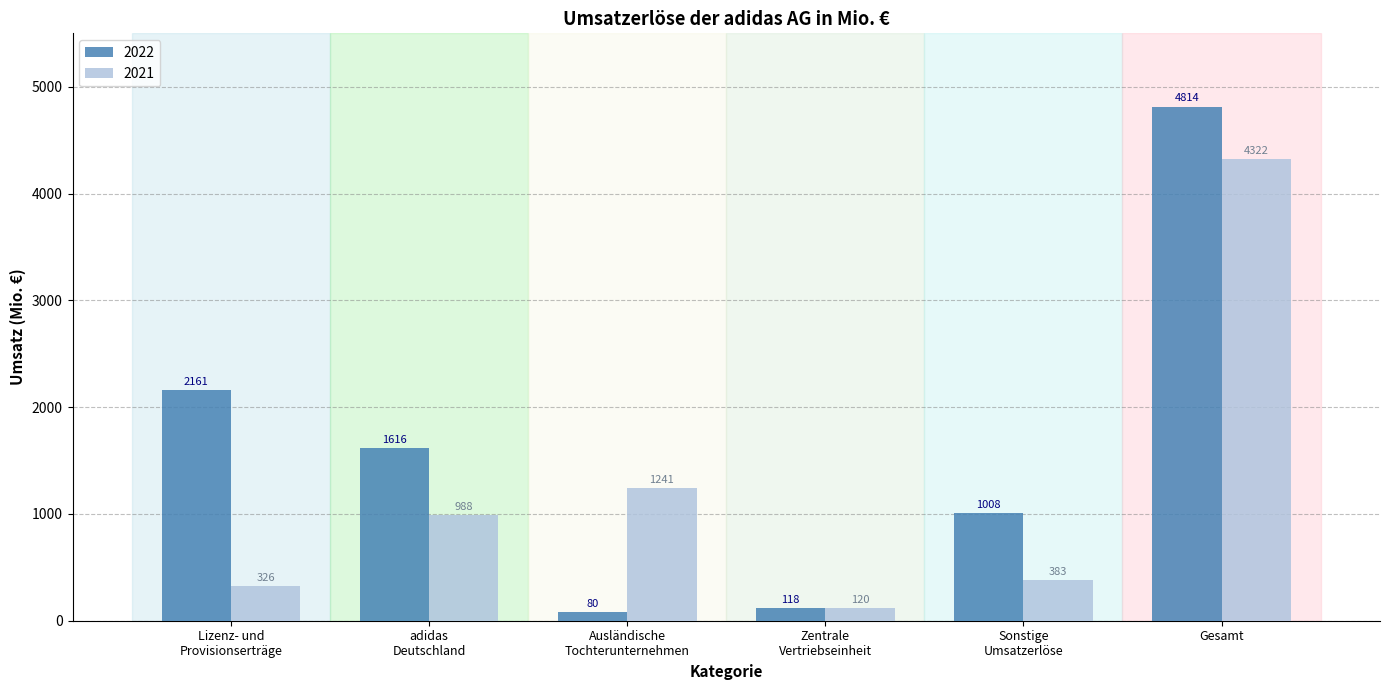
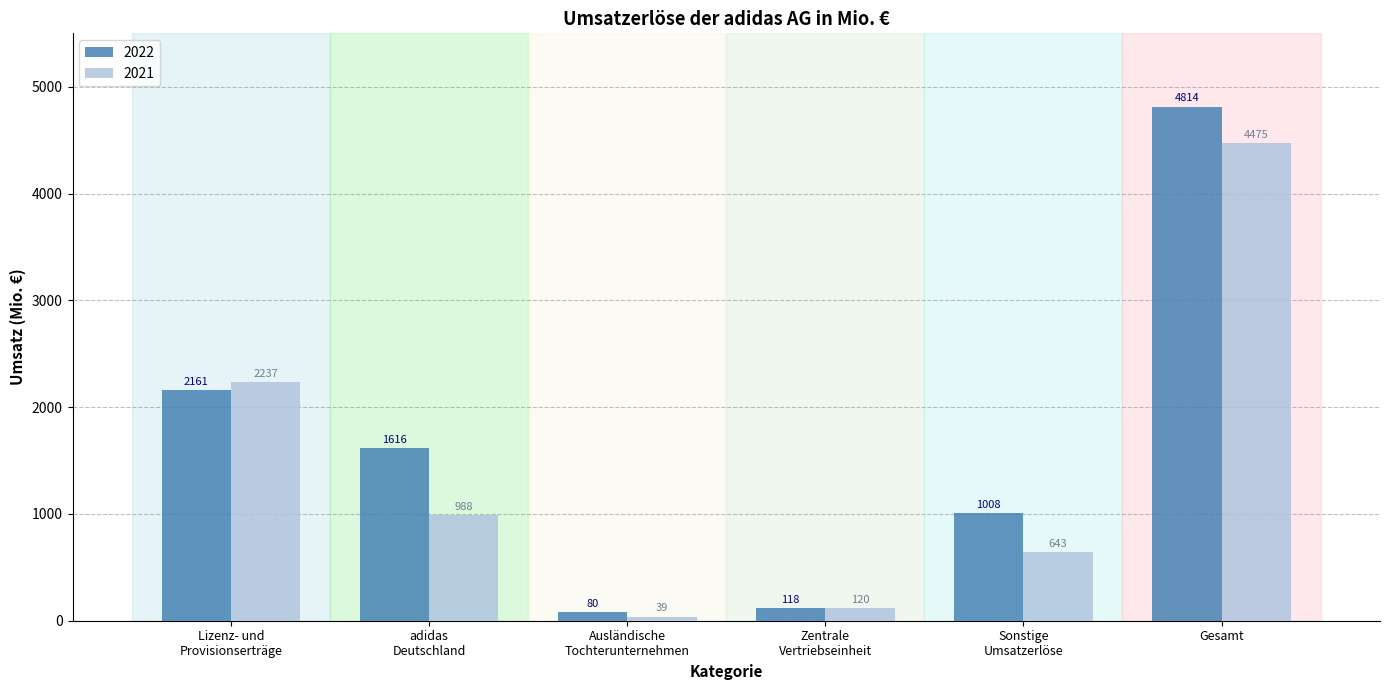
  {
    "2022": {
      "Lizenz- und Provisionserträge": 2161,
      "adidas Deutschland": 1616,
      "Ausländische Tochterunternehmen": 80,
      "Zentrale Vertriebseinheit": 118,
      "Sonstige Umsatzerlöse": 1008,
      "Gesamt": 4814
    },
    "2021": {
-     "Lizenz- und Provisionserträge": 326,
+     "Lizenz- und Provisionserträge": 2237,
      "adidas Deutschland": 988,
-     "Ausländische Tochterunternehmen": 1241,
+     "Ausländische Tochterunternehmen": 39,
      "Zentrale Vertriebseinheit": 120,
-     "Sonstige Umsatzerlöse": 383,
-     "Gesamt": 4322
+     "Sonstige Umsatzerlöse": 643,
+     "Gesamt": 4475
    }
  }
